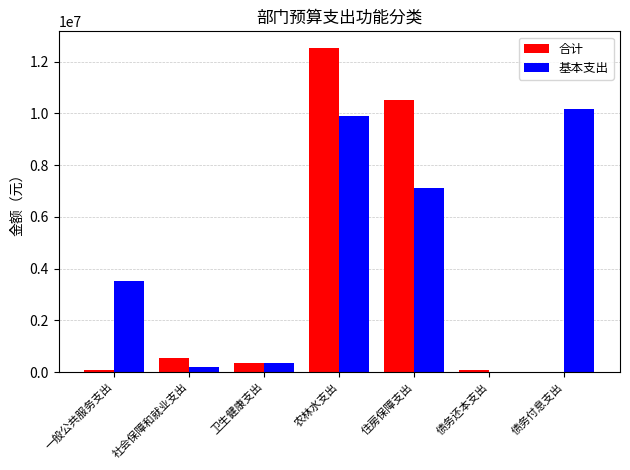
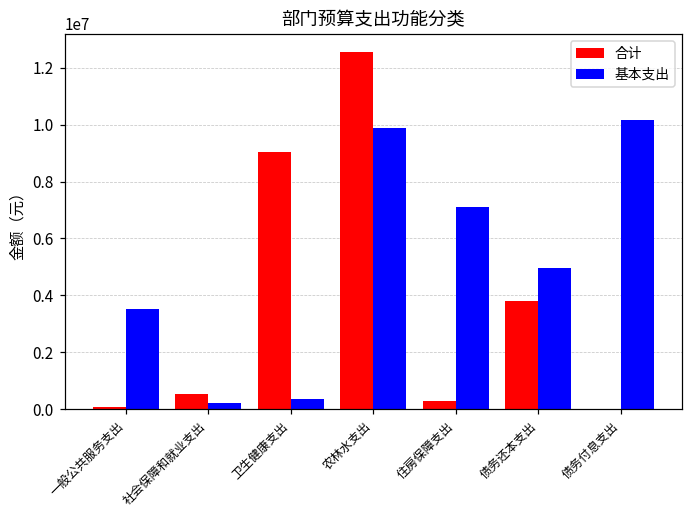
  {
    "合计": {
      "社会保障和就业支出": 500000,
-     "卫生健康支出": 400000,
+     "卫生健康支出": 9100000,
      "农林水支出": 12500000,
-     "住房保障支出": 10500000,
-     "债务还本支出": 100000
+     "住房保障支出": 300000,
+     "债务还本支出": 3800000
    },
    "基本支出": {
      "一般公共服务支出": 3500000,
      "社会保障和就业支出": 200000,
      "卫生健康支出": 400000,
      "农林水支出": 9900000,
      "住房保障支出": 7100000,
-     "债务还本支出": 0,
+     "债务还本支出": 5000000,
      "债务付息支出": 10200000
    }
  }
